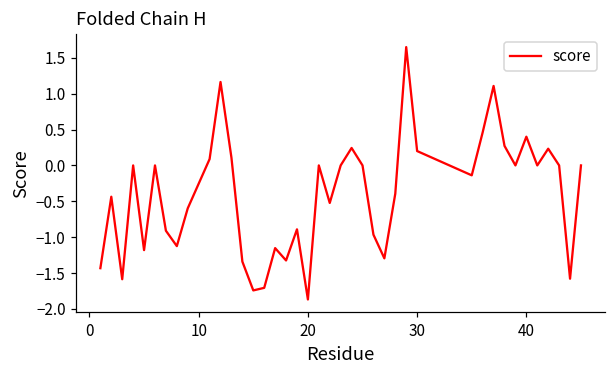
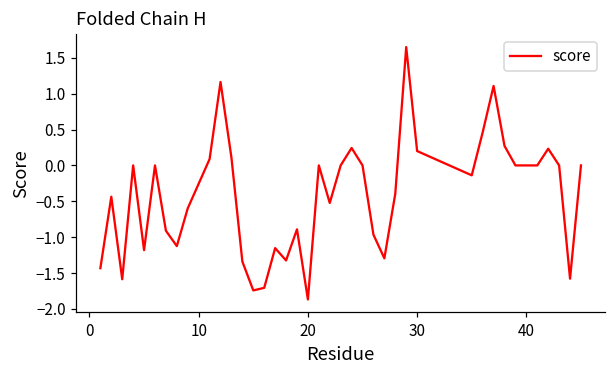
  {
    "20": -1.9,
    "30": 0.2,
-   "40": 0.4
+   "40": 0.0
  }
